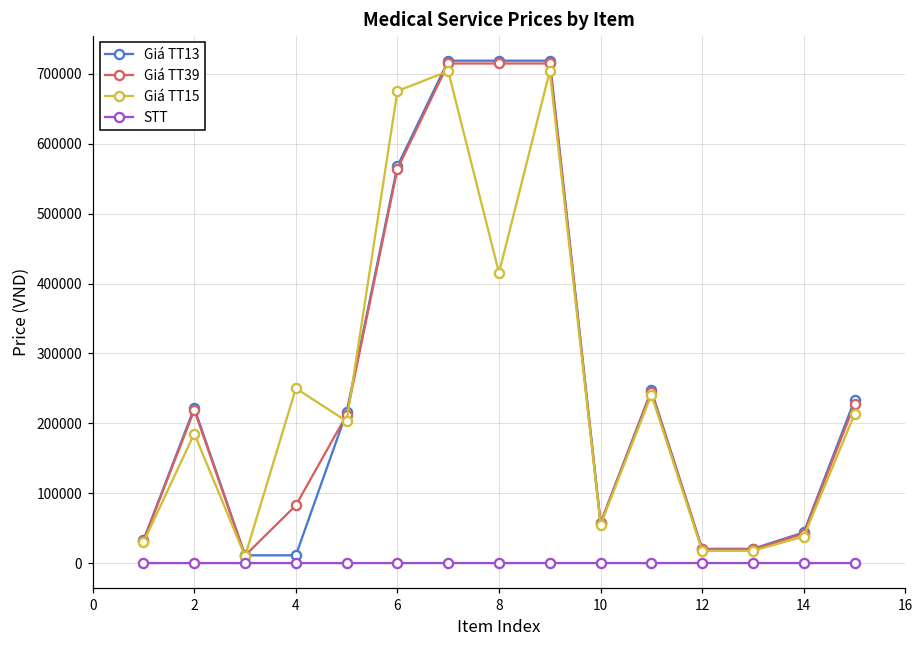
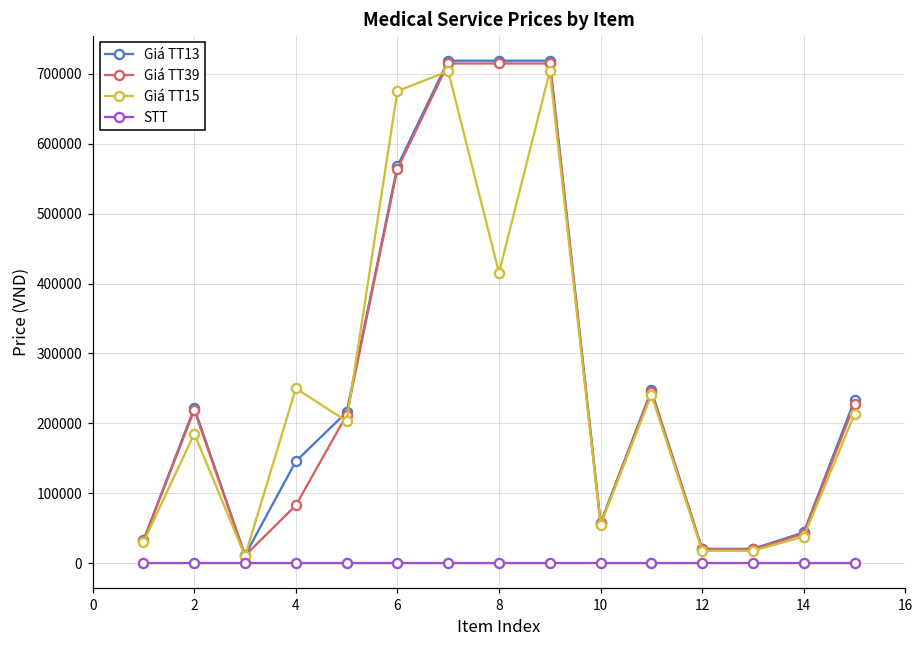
  {
    "Giá TT13": {
-     "4": 10000
+     "4": 150000
    },
    "Giá TT39": {
      "4": 80000
    },
    "Giá TT15": {
      "2": 190000,
      "4": 250000,
      "6": 680000,
      "8": 420000,
      "14": 40000
    },
    "STT": {
      "2": 0,
      "4": 0,
      "6": 0,
      "8": 0,
      "10": 0,
      "12": 0,
      "14": 0
    }
  }
